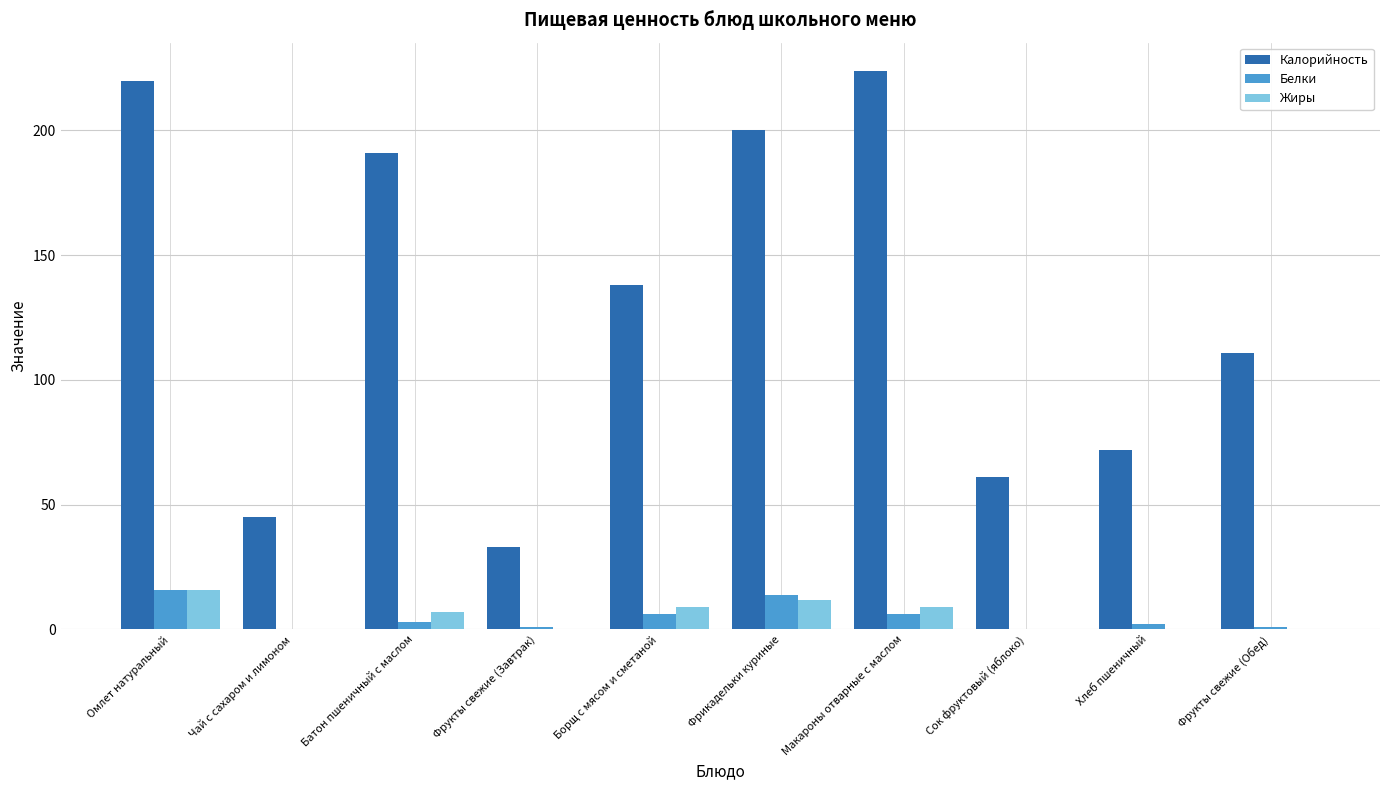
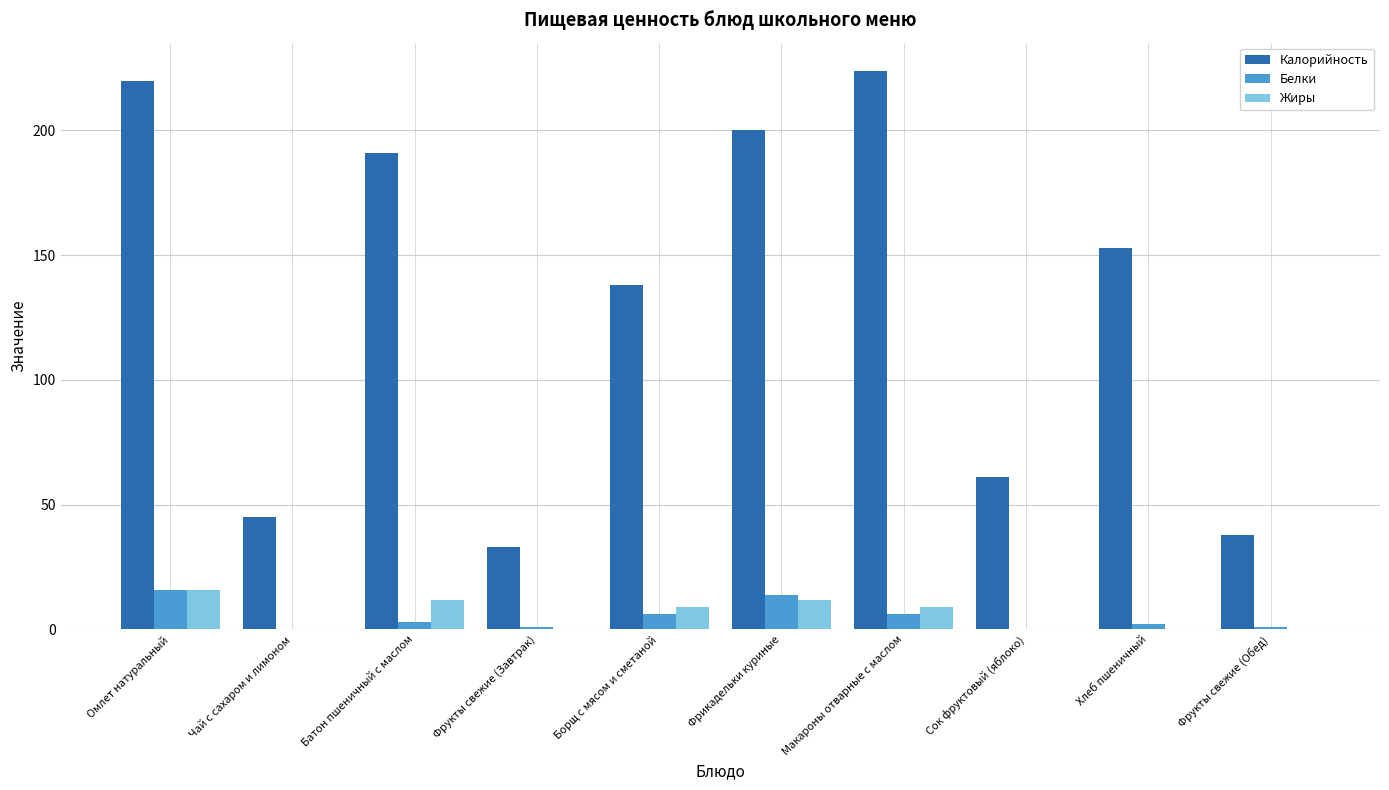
  {
    "Калорийность": {
      "Омлет натуральный": 220,
      "Чай с сахаром и лимоном": 45,
      "Батон пшеничный с маслом": 191,
      "Фрукты свежие (Завтрак)": 33,
      "Борщ с мясом и сметаной": 138,
      "Фрикадельки куриные": 200,
      "Макароны отварные с маслом": 224,
      "Сок фруктовый (яблоко)": 61,
-     "Хлеб пшеничный": 72,
-     "Фрукты свежие (Обед)": 111
+     "Хлеб пшеничный": 153,
+     "Фрукты свежие (Обед)": 38
    },
    "Белки": {
      "Омлет натуральный": 16,
      "Чай с сахаром и лимоном": 0,
      "Батон пшеничный с маслом": 3,
      "Борщ с мясом и сметаной": 6,
      "Фрикадельки куриные": 14,
      "Макароны отварные с маслом": 6,
      "Сок фруктовый (яблоко)": 0,
      "Хлеб пшеничный": 2
    },
    "Жиры": {
      "Омлет натуральный": 16,
      "Чай с сахаром и лимоном": 0,
-     "Батон пшеничный с маслом": 7,
+     "Батон пшеничный с маслом": 12,
      "Фрукты свежие (Завтрак)": 0,
      "Борщ с мясом и сметаной": 9,
      "Фрикадельки куриные": 12,
      "Макароны отварные с маслом": 9,
      "Сок фруктовый (яблоко)": 0,
      "Хлеб пшеничный": 0,
      "Фрукты свежие (Обед)": 0
    }
  }
